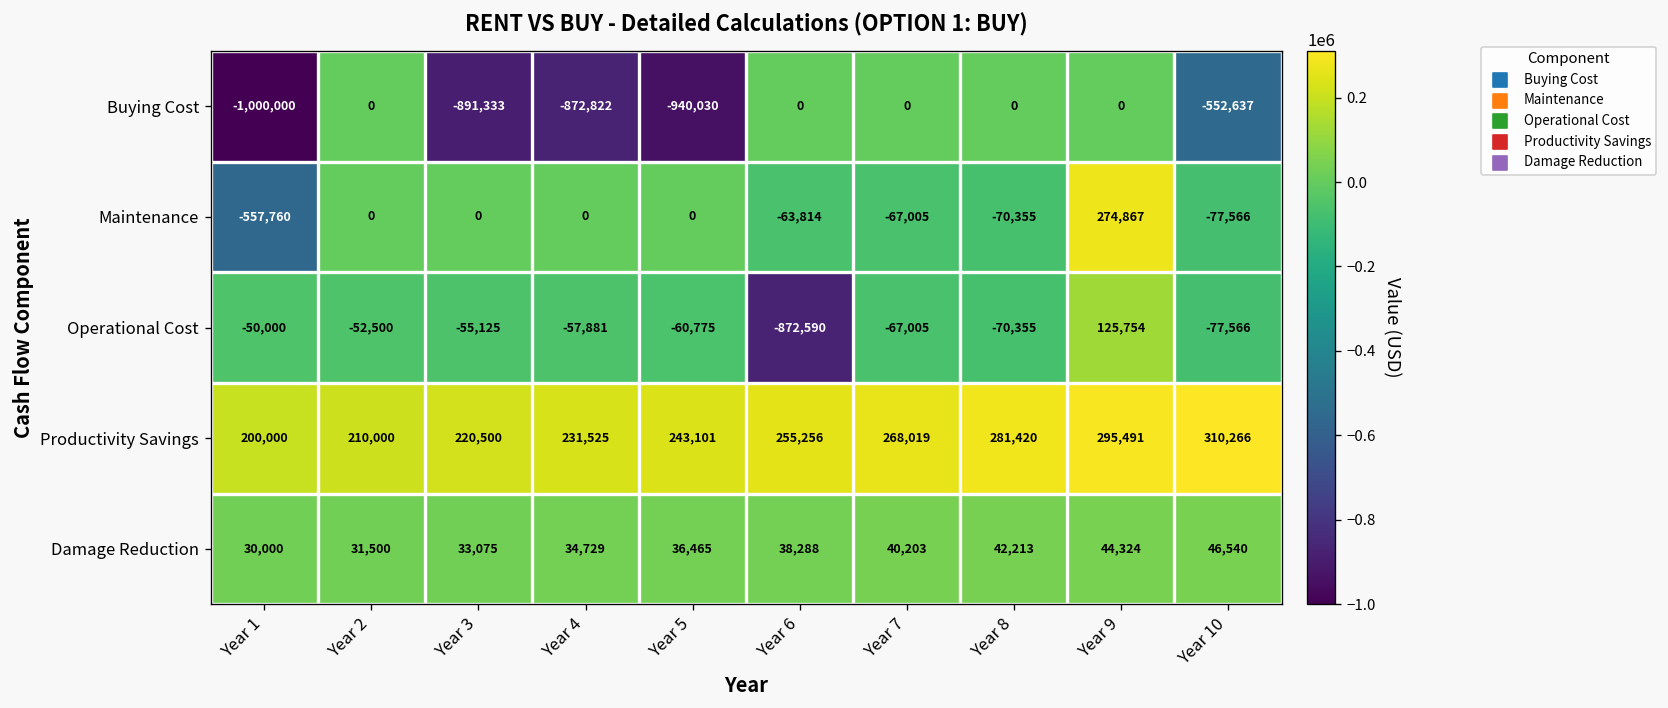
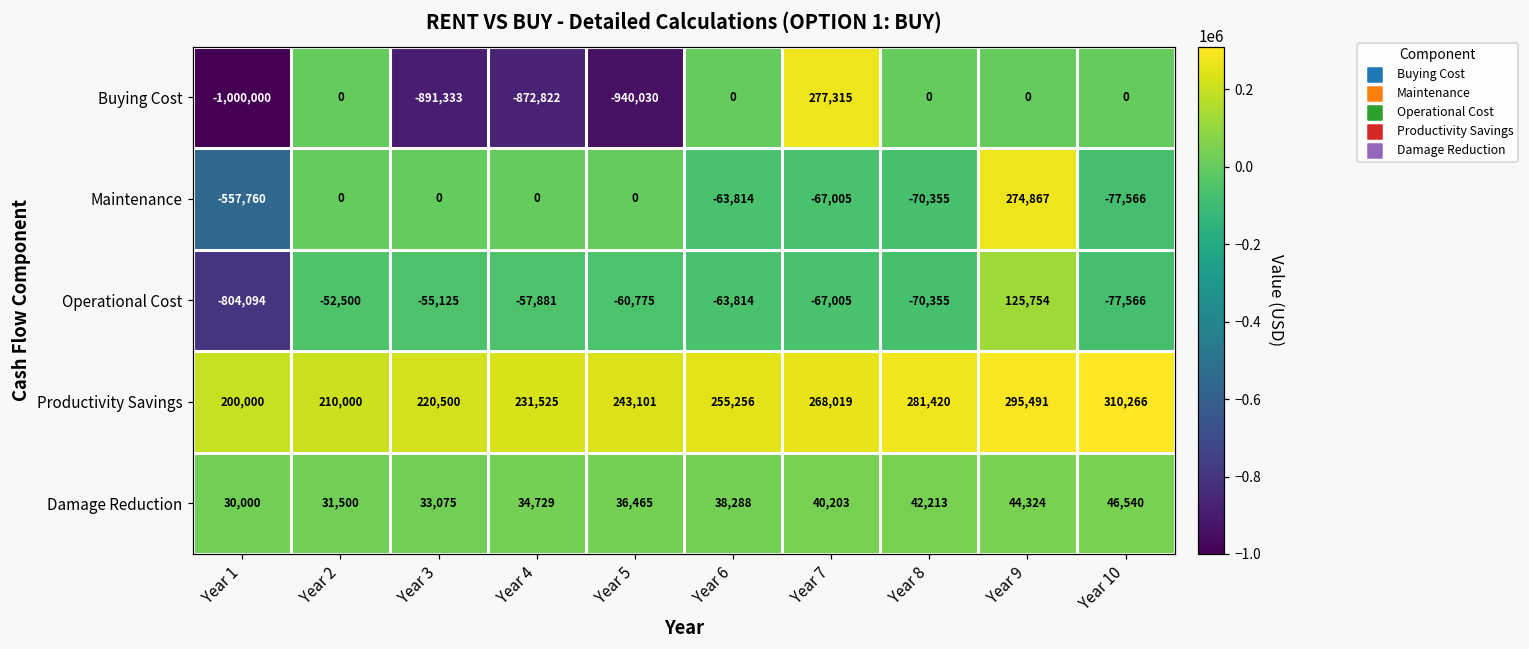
  {
    "Buying Cost": {
      "Year 1": "-1,000,000",
      "Year 2": "0",
      "Year 3": "-891,333",
      "Year 4": "-872,822",
      "Year 5": "-940,030",
      "Year 6": "0",
-     "Year 7": "0",
+     "Year 7": "277,315",
      "Year 8": "0",
      "Year 9": "0",
-     "Year 10": "-552,637"
+     "Year 10": "0"
    },
    "Maintenance": {
      "Year 1": "-557,760",
      "Year 2": "0",
      "Year 3": "0",
      "Year 4": "0",
      "Year 5": "0",
      "Year 6": "-63,814",
      "Year 7": "-67,005",
      "Year 8": "-70,355",
      "Year 9": "274,867",
      "Year 10": "-77,566"
    },
    "Operational Cost": {
-     "Year 1": "-50,000",
+     "Year 1": "-804,094",
      "Year 2": "-52,500",
      "Year 3": "-55,125",
      "Year 4": "-57,881",
      "Year 5": "-60,775",
-     "Year 6": "-872,590",
+     "Year 6": "-63,814",
      "Year 7": "-67,005",
      "Year 8": "-70,355",
      "Year 9": "125,754",
      "Year 10": "-77,566"
    },
    "Productivity Savings": {
      "Year 1": "200,000",
      "Year 2": "210,000",
      "Year 3": "220,500",
      "Year 4": "231,525",
      "Year 5": "243,101",
      "Year 6": "255,256",
      "Year 7": "268,019",
      "Year 8": "281,420",
      "Year 9": "295,491",
      "Year 10": "310,266"
    },
    "Damage Reduction": {
      "Year 1": "30,000",
      "Year 2": "31,500",
      "Year 3": "33,075",
      "Year 4": "34,729",
      "Year 5": "36,465",
      "Year 6": "38,288",
      "Year 7": "40,203",
      "Year 8": "42,213",
      "Year 9": "44,324",
      "Year 10": "46,540"
    }
  }
